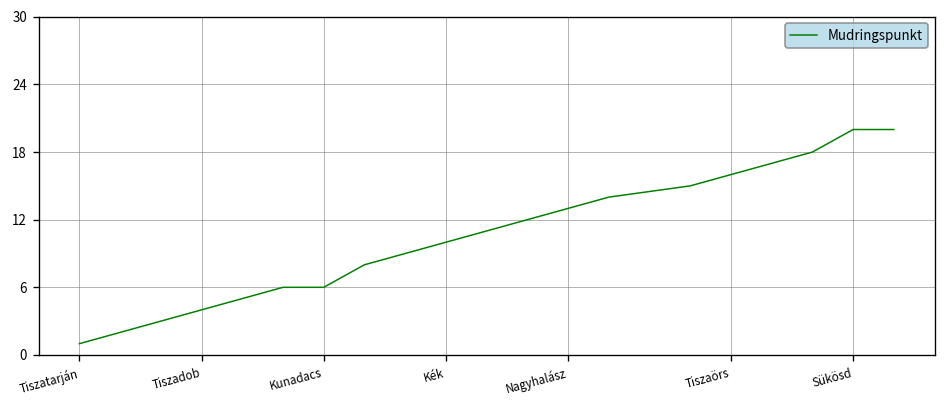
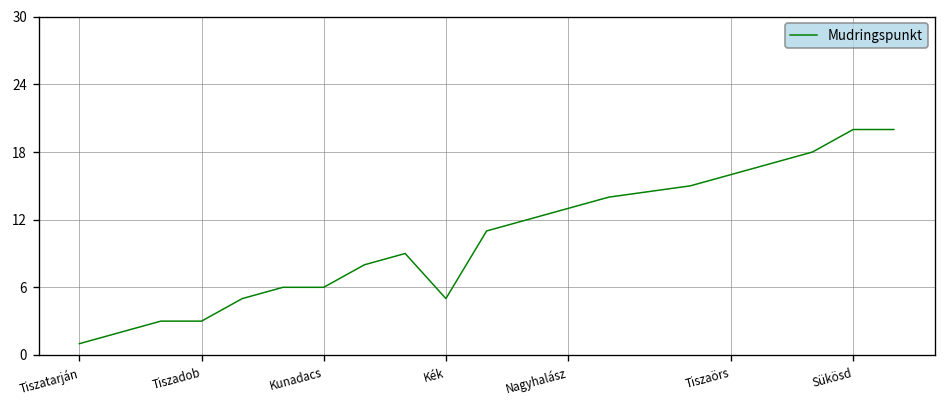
  {
    "Tiszatarján": 1,
-   "Tiszadob": 4,
+   "Tiszadob": 3,
    "Kunadacs": 6,
-   "Kék": 10,
+   "Kék": 5,
    "Nagyhalász": 13,
    "Tiszaörs": 16,
    "Sükösd": 20
  }
